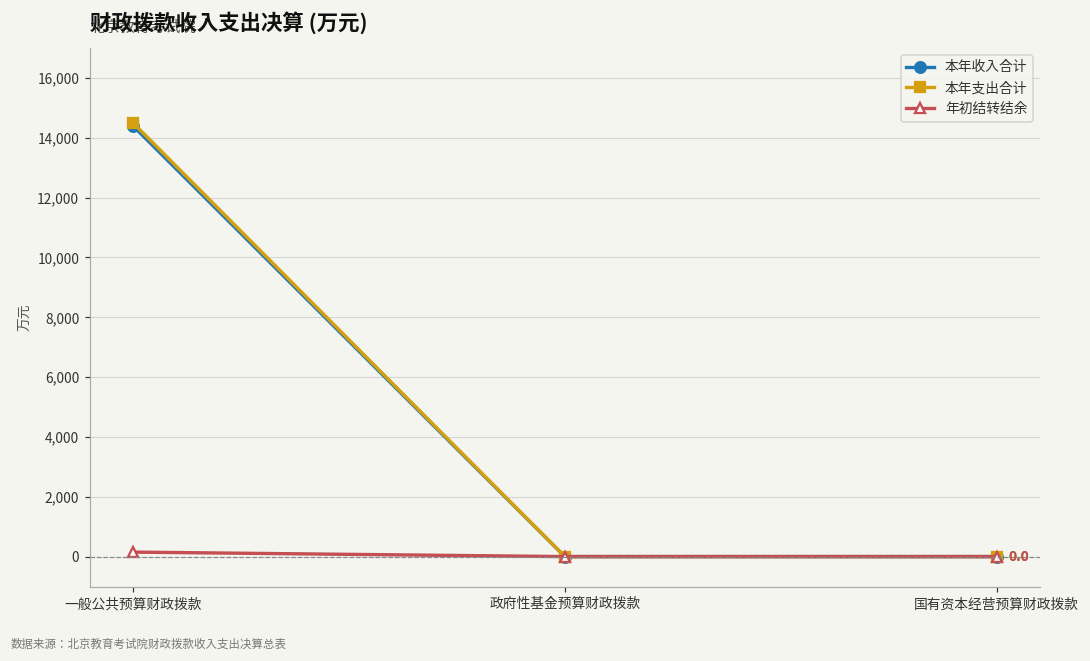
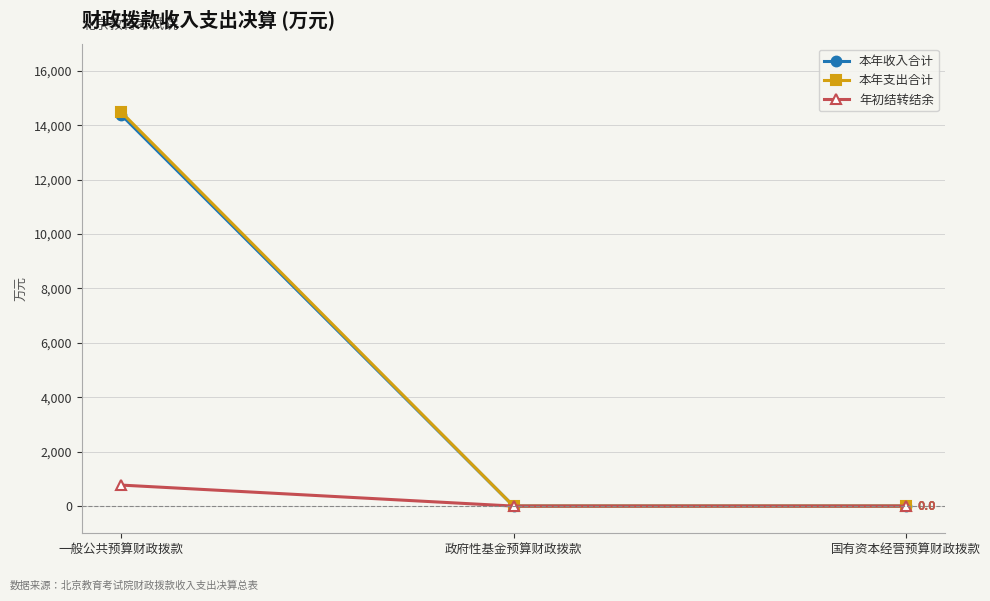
  {
    "本年收入合计": {
      "一般公共预算财政拨款": "14,400"
    },
    "本年支出合计": {
      "一般公共预算财政拨款": "14,500"
    },
    "年初结转结余": {
-     "一般公共预算财政拨款": "100"
+     "一般公共预算财政拨款": "800"
    }
  }
